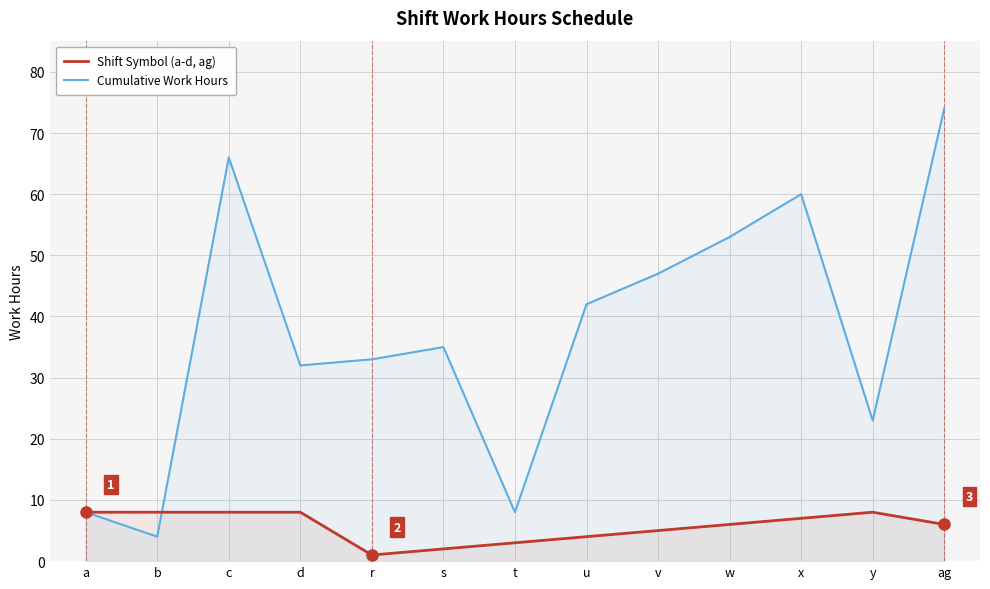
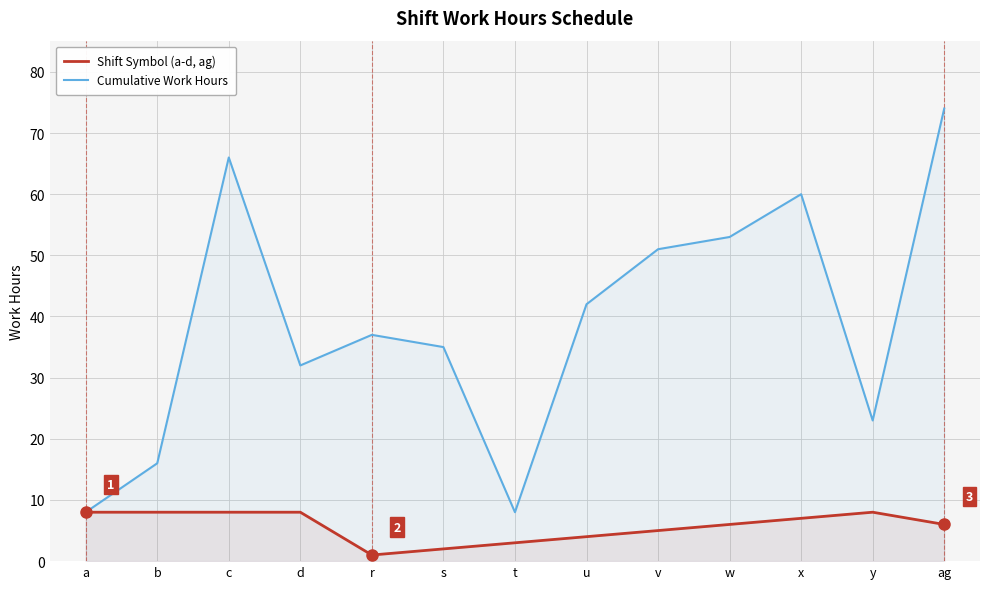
  {
    "Cumulative Work Hours": {
-     "b": 4,
+     "b": 16,
      "c": 66,
      "d": 32,
-     "r": 33,
+     "r": 37,
      "s": 35,
      "t": 8,
      "u": 42,
-     "v": 47,
+     "v": 51,
      "w": 53,
      "x": 60,
      "y": 23,
      "ag": 74
    }
  }
